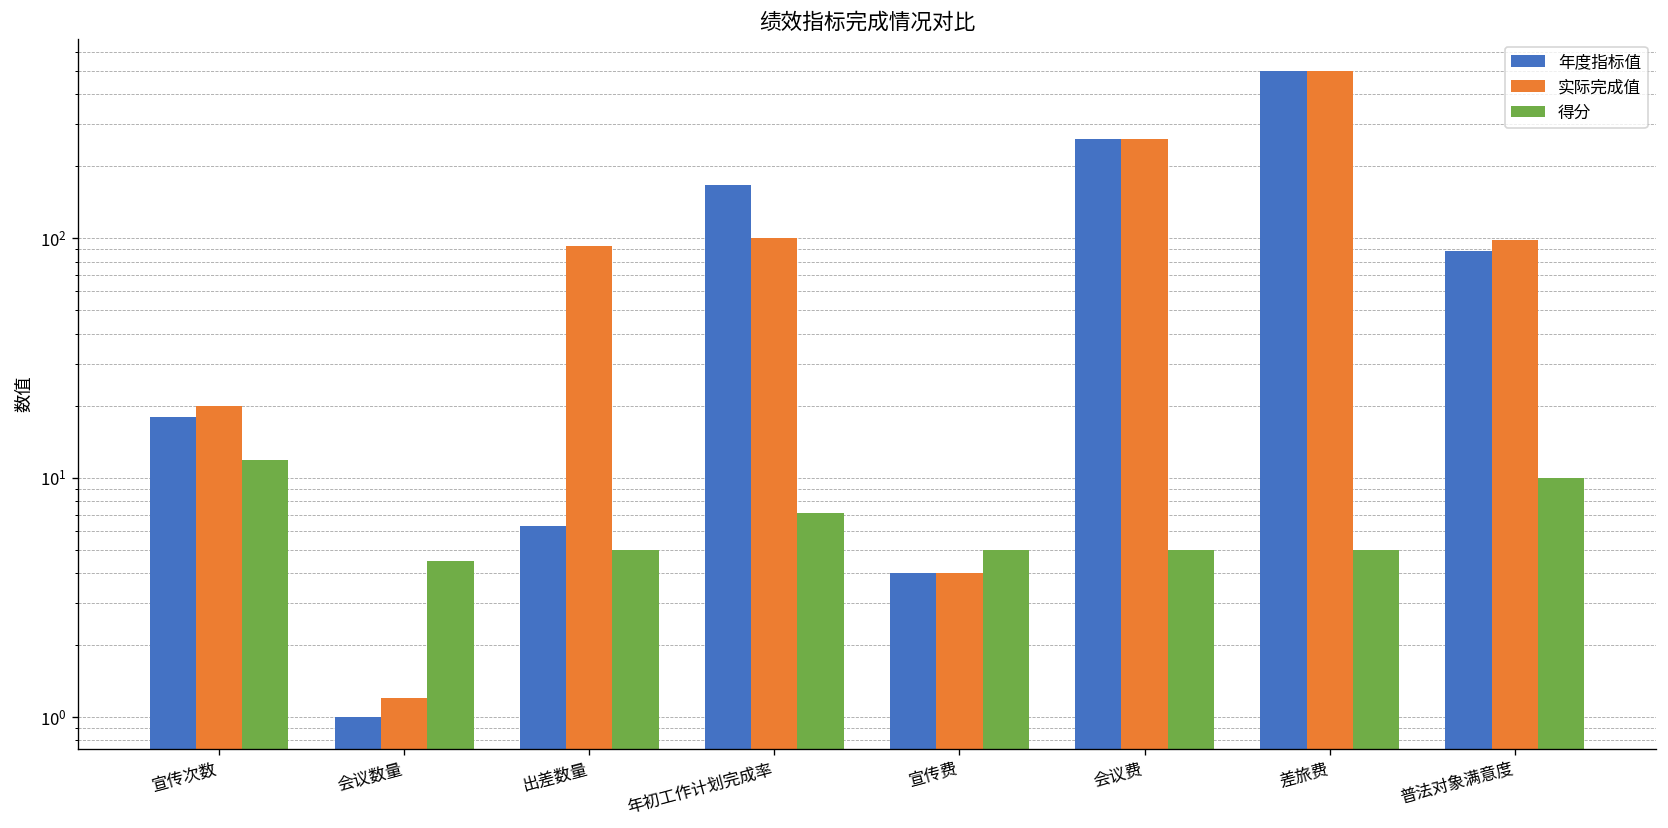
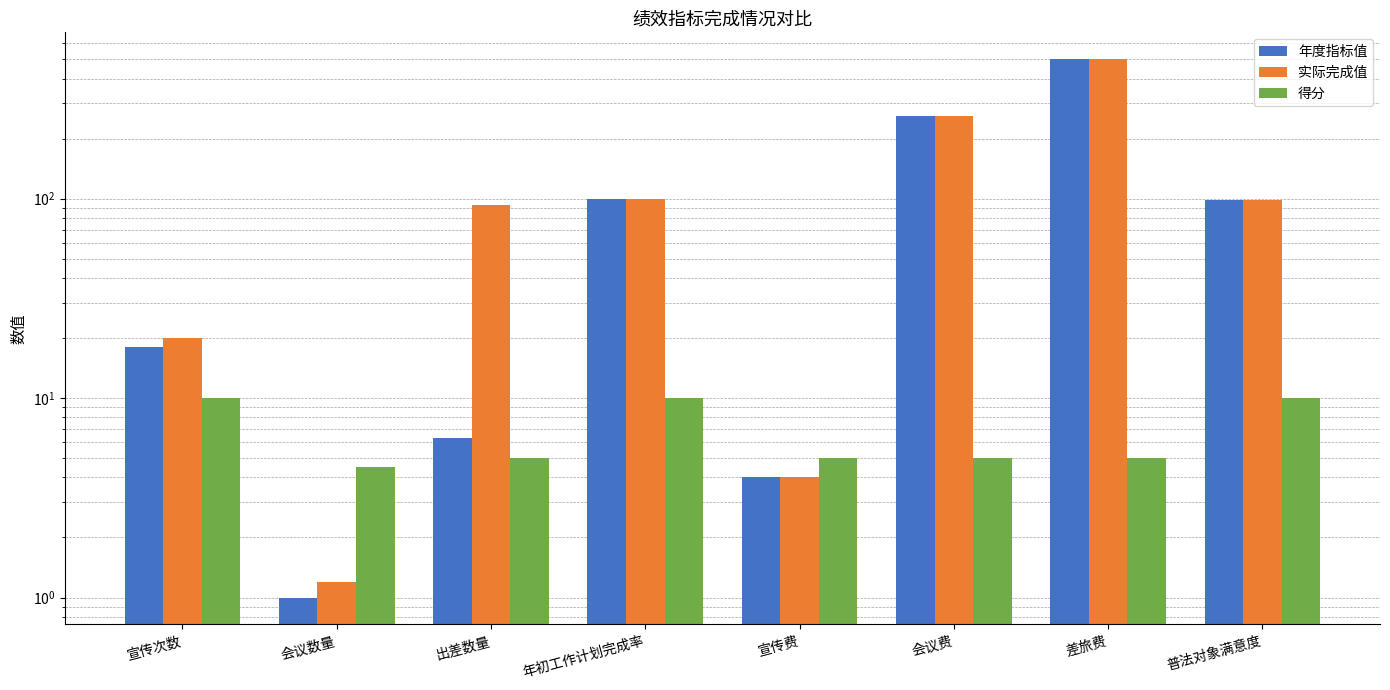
  {
    "年度指标值": {
      "宣传次数": 18,
      "会议数量": 1,
      "出差数量": 6.3,
-     "年初工作计划完成率": 170,
+     "年初工作计划完成率": 100,
      "宣传费": 4,
      "会议费": 260,
      "差旅费": 500,
-     "普法对象满意度": 90
+     "普法对象满意度": 100
    },
    "实际完成值": {
      "宣传次数": 20,
      "会议数量": 1.2,
      "出差数量": 90,
      "年初工作计划完成率": 100,
      "宣传费": 4.0,
      "会议费": 260,
      "差旅费": 500,
      "普法对象满意度": 100
    },
    "得分": {
-     "宣传次数": 12,
+     "宣传次数": 10,
      "会议数量": 4.5,
      "出差数量": 5.0,
-     "年初工作计划完成率": 7.1,
+     "年初工作计划完成率": 10,
      "宣传费": 5.0,
      "会议费": 5.0,
      "差旅费": 5.0,
      "普法对象满意度": 10
    }
  }
